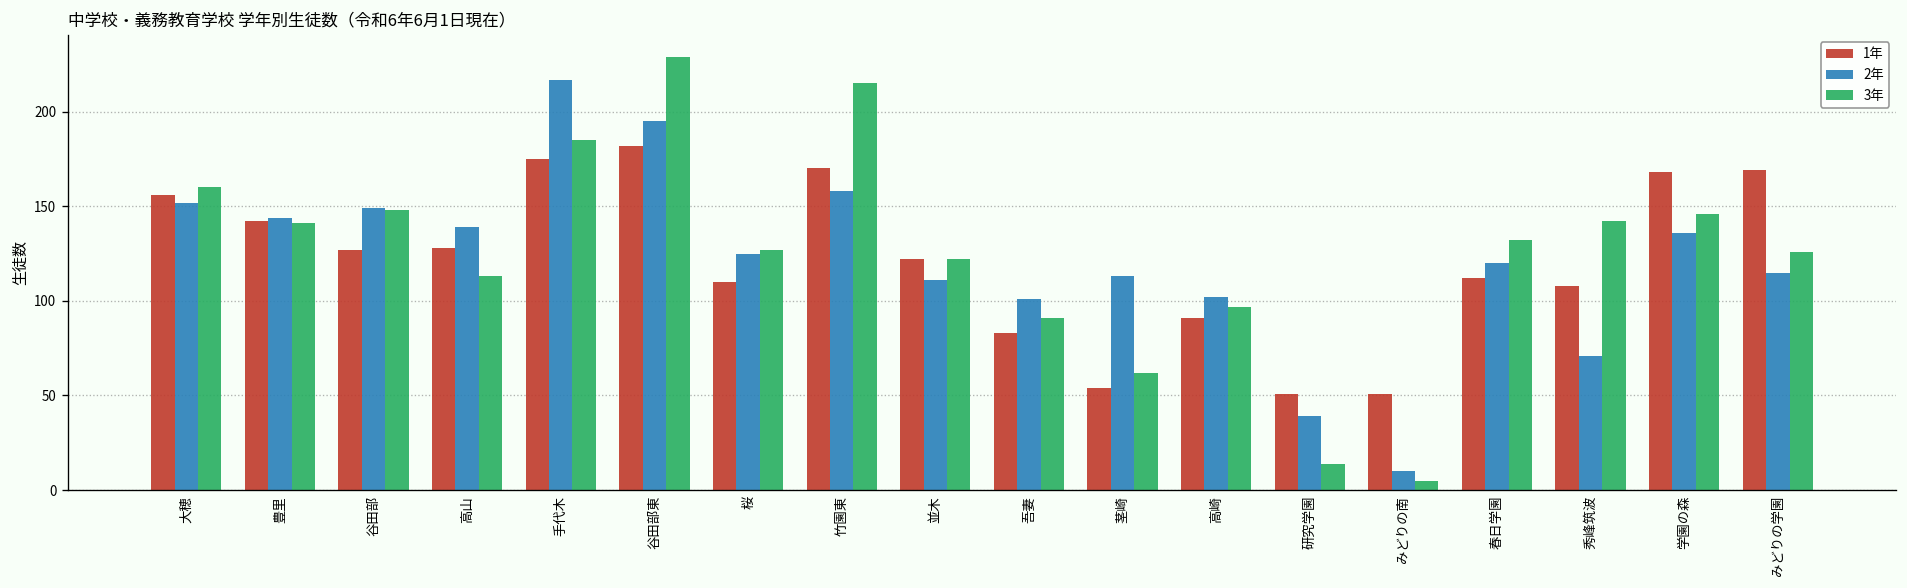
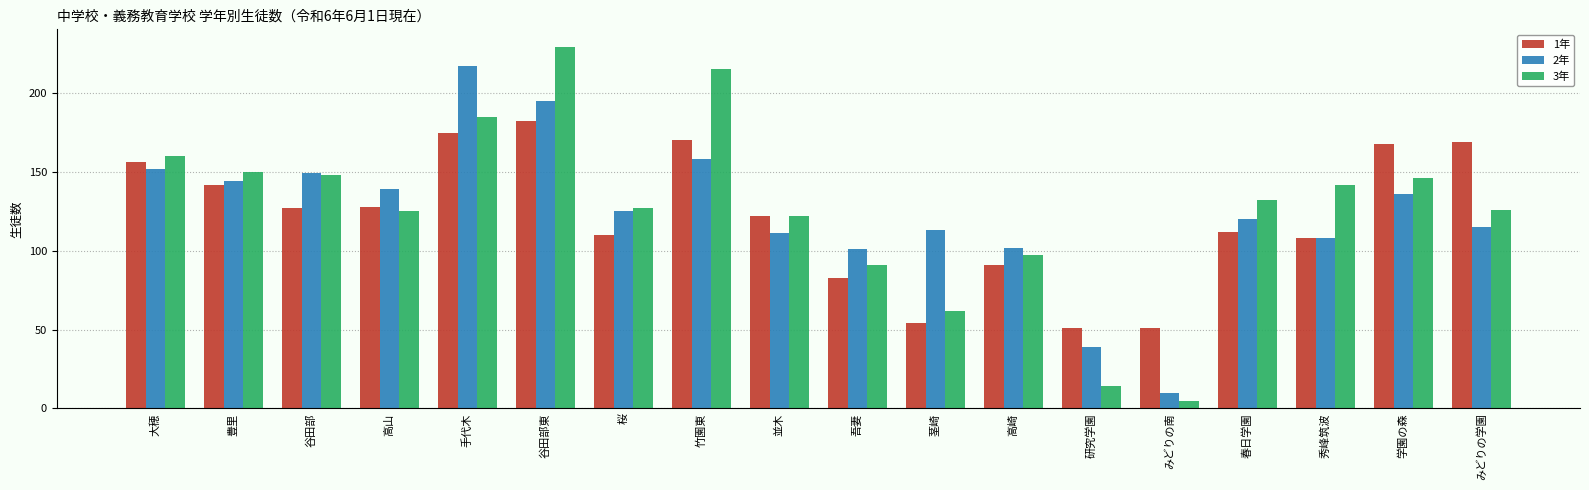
  {
    "1年": {
      "大穂": 156,
      "豊里": 142,
      "谷田部": 127,
      "高山": 128,
      "手代木": 175,
      "谷田部東": 182,
      "桜": 110,
      "竹園東": 170,
      "並木": 122,
      "吾妻": 83,
      "茎崎": 54,
      "高崎": 91,
      "研究学園": 51,
      "みどりの南": 51,
      "春日学園": 112,
      "秀峰筑波": 108,
      "学園の森": 168,
      "みどりの学園": 169
    },
    "2年": {
      "大穂": 152,
      "豊里": 144,
      "谷田部": 149,
      "高山": 139,
      "手代木": 217,
      "谷田部東": 195,
      "桜": 125,
      "竹園東": 158,
      "並木": 111,
      "吾妻": 101,
      "茎崎": 113,
      "高崎": 102,
      "研究学園": 39,
      "みどりの南": 10,
      "春日学園": 120,
-     "秀峰筑波": 71,
+     "秀峰筑波": 108,
      "学園の森": 136,
      "みどりの学園": 115
    },
    "3年": {
      "大穂": 160,
-     "豊里": 141,
+     "豊里": 150,
      "谷田部": 148,
-     "高山": 113,
+     "高山": 125,
      "手代木": 185,
      "谷田部東": 229,
      "桜": 127,
      "竹園東": 215,
      "並木": 122,
      "吾妻": 91,
      "茎崎": 62,
      "高崎": 97,
      "研究学園": 14,
      "みどりの南": 5,
      "春日学園": 132,
      "秀峰筑波": 142,
      "学園の森": 146,
      "みどりの学園": 126
    }
  }
